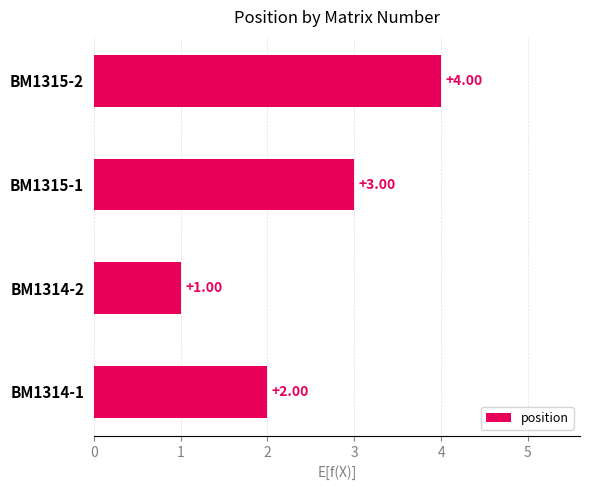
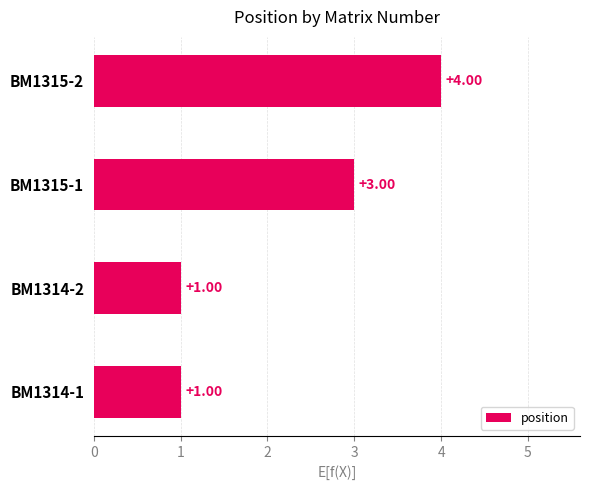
  {
    "BM1315-2": "+4.00",
    "BM1315-1": "+3.00",
    "BM1314-2": "+1.00",
-   "BM1314-1": "+2.00"
+   "BM1314-1": "+1.00"
  }
